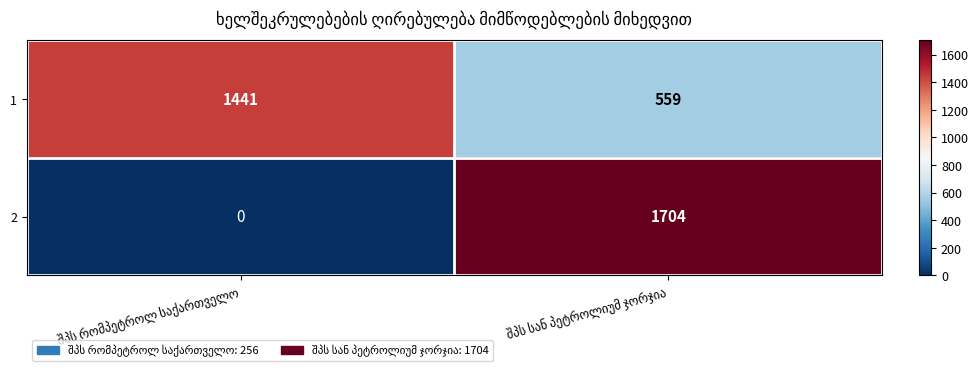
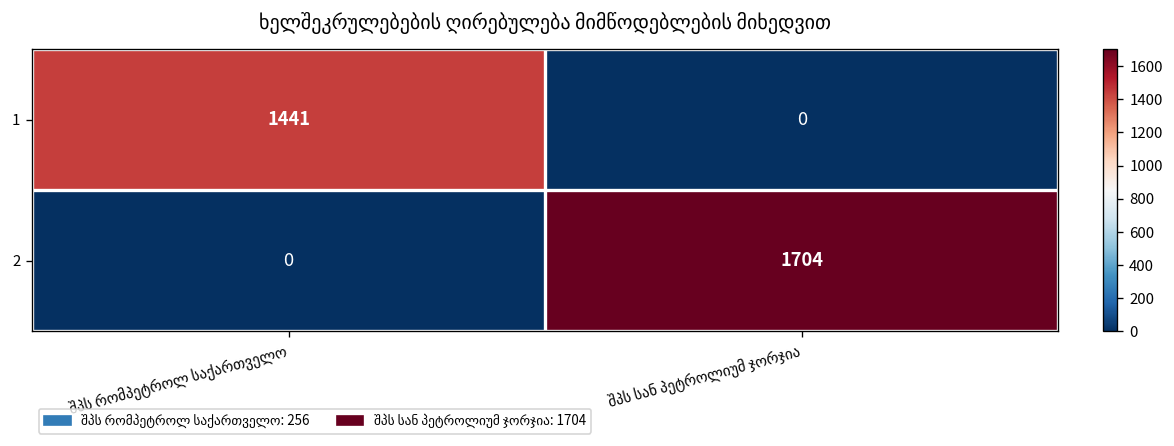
  {
    "1": {
      "შპს რომპეტროლ საქართველო": 1441,
-     "შპს სან პეტროლიუმ ჯორჯია": 559
+     "შპს სან პეტროლიუმ ჯორჯია": 0
    },
    "2": {
      "შპს რომპეტროლ საქართველო": 0,
      "შპს სან პეტროლიუმ ჯორჯია": 1704
    }
  }
